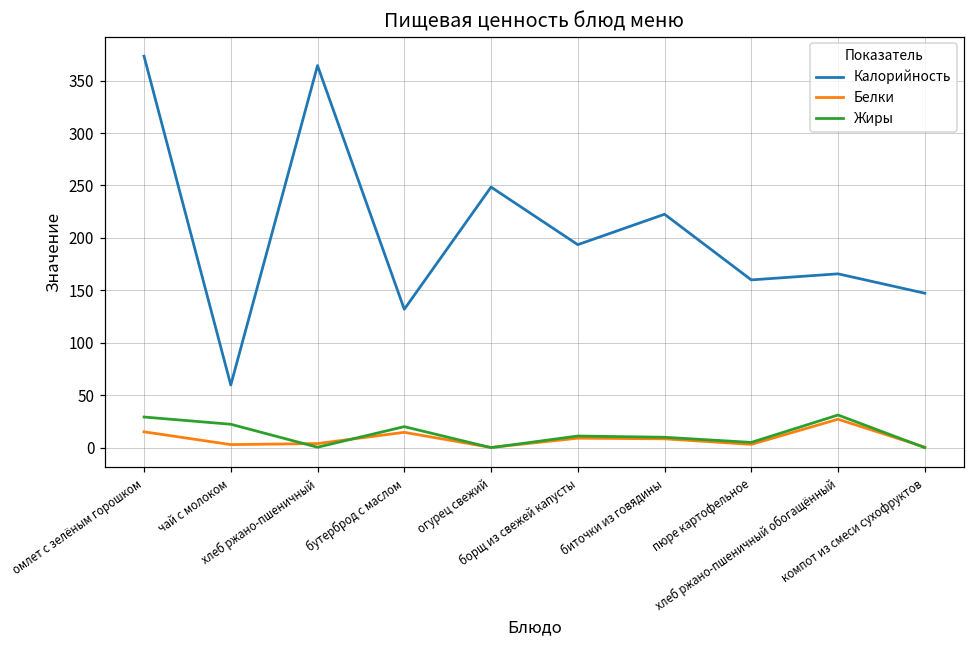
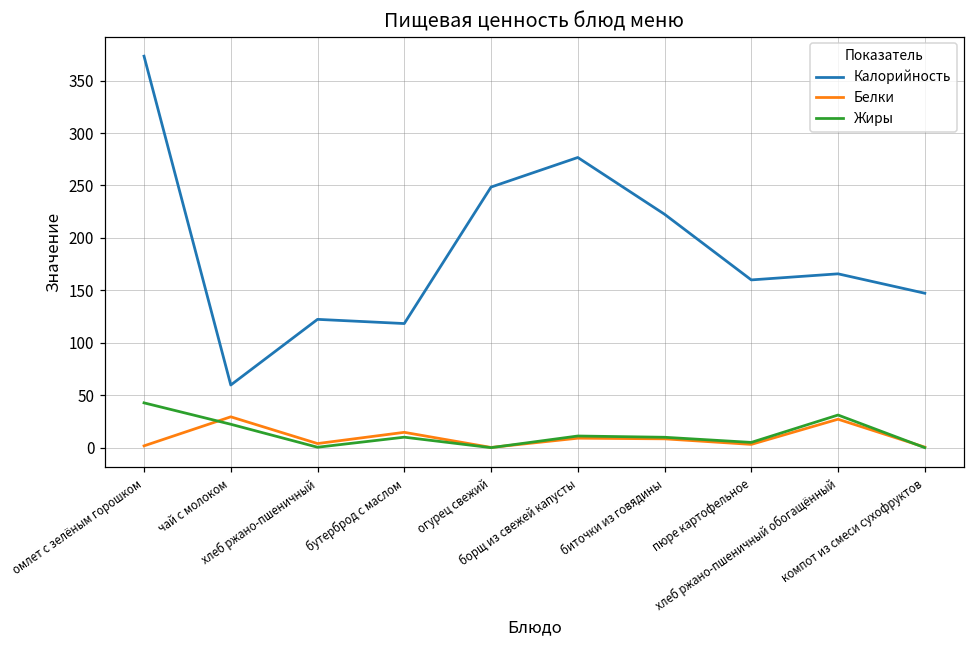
  {
    "Калорийность": {
      "омлет с зелёным горошком": 370,
      "чай с молоком": 60,
-     "хлеб ржано-пшеничный": 360,
-     "бутерброд с маслом": 130,
+     "хлеб ржано-пшеничный": 120,
+     "бутерброд с маслом": 120,
      "огурец свежий": 250,
-     "борщ из свежей капусты": 190,
+     "борщ из свежей капусты": 280,
      "биточки из говядины": 220,
      "пюре картофельное": 160,
      "хлеб ржано-пшеничный обогащённый": 170,
      "компот из смеси сухофруктов": 150
    },
    "Белки": {
-     "омлет с зелёным горошком": 20,
-     "чай с молоком": 0,
+     "омлет с зелёным горошком": 0,
+     "чай с молоком": 30,
      "хлеб ржано-пшеничный": 0,
      "бутерброд с маслом": 10,
      "хлеб ржано-пшеничный обогащённый": 30
    },
    "Жиры": {
-     "омлет с зелёным горошком": 30,
+     "омлет с зелёным горошком": 40,
      "чай с молоком": 20,
      "хлеб ржано-пшеничный": 0,
-     "бутерброд с маслом": 20,
+     "бутерброд с маслом": 10,
      "хлеб ржано-пшеничный обогащённый": 30
    }
  }
